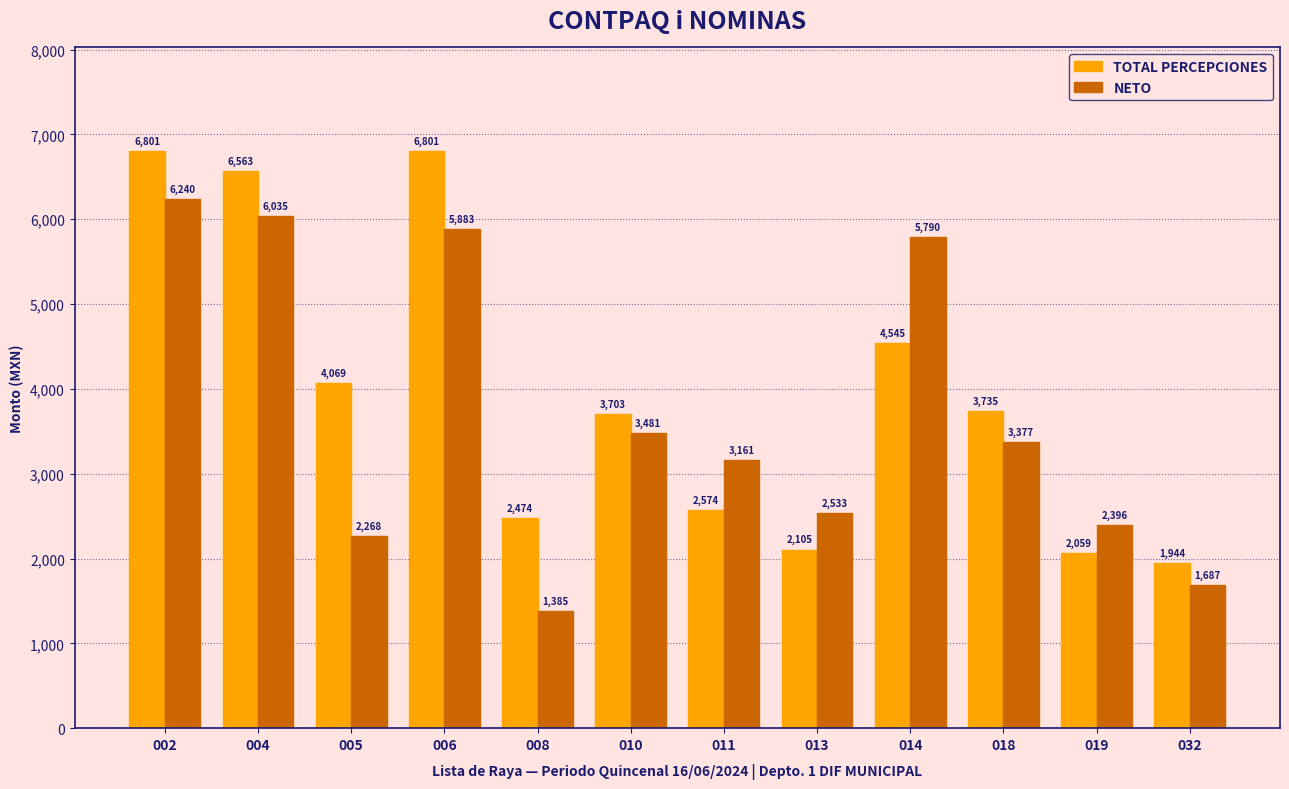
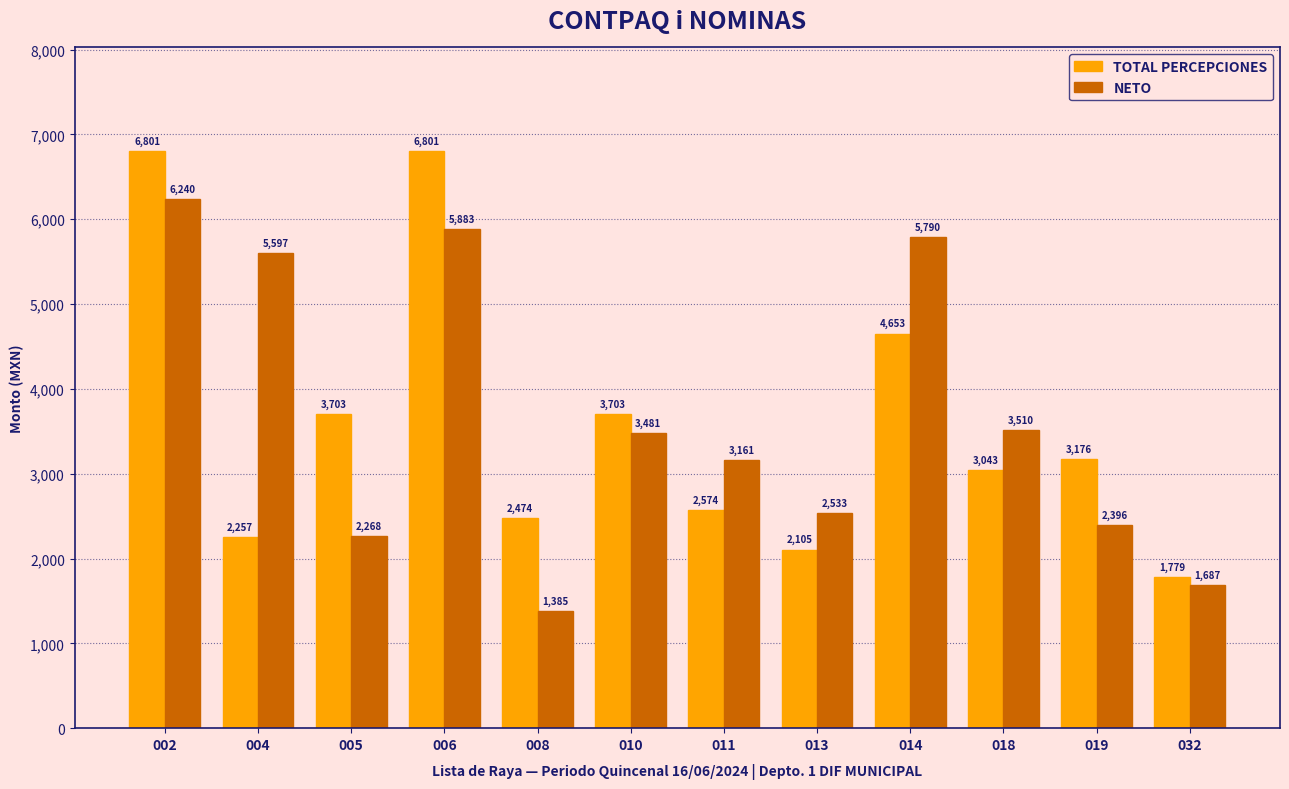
  {
    "TOTAL PERCEPCIONES": {
      "002": "6,801",
-     "004": "6,563",
-     "005": "4,069",
+     "004": "2,257",
+     "005": "3,703",
      "006": "6,801",
      "008": "2,474",
      "010": "3,703",
      "011": "2,574",
      "013": "2,105",
-     "014": "4,545",
-     "018": "3,735",
-     "019": "2,059",
-     "032": "1,944"
+     "014": "4,653",
+     "018": "3,043",
+     "019": "3,176",
+     "032": "1,779"
    },
    "NETO": {
      "002": "6,240",
-     "004": "6,035",
+     "004": "5,597",
      "005": "2,268",
      "006": "5,883",
      "008": "1,385",
      "010": "3,481",
      "011": "3,161",
      "013": "2,533",
      "014": "5,790",
-     "018": "3,377",
+     "018": "3,510",
      "019": "2,396",
      "032": "1,687"
    }
  }
